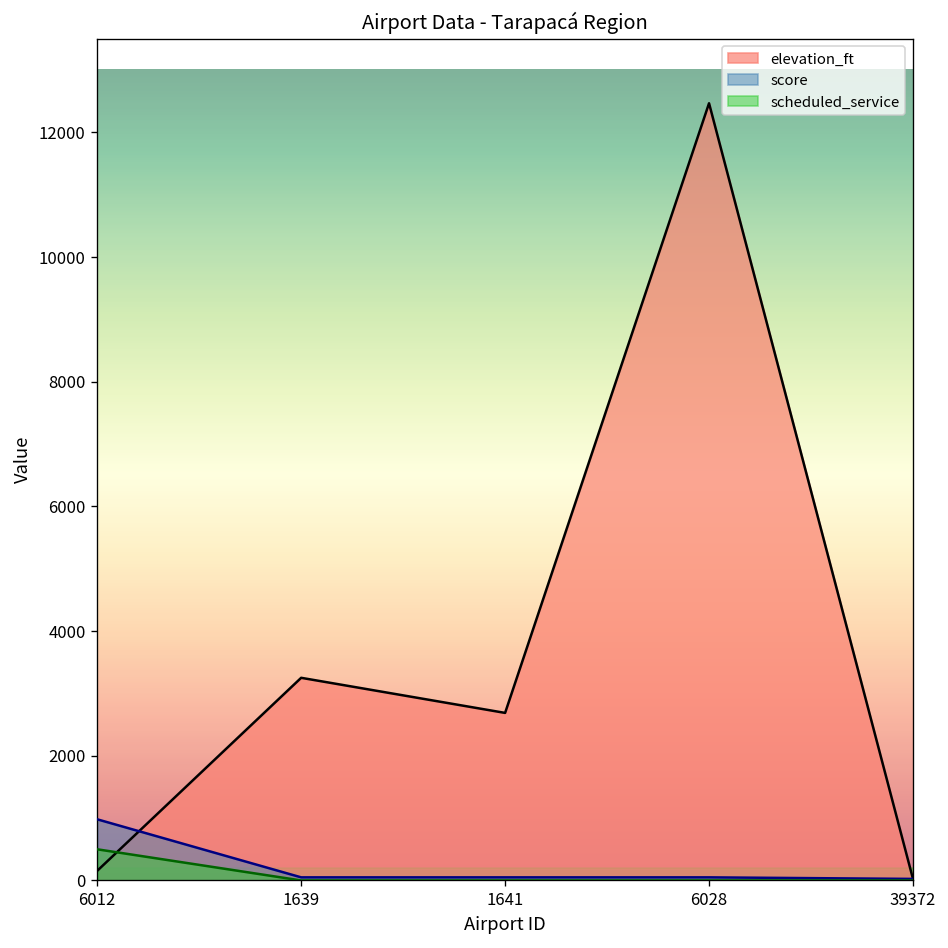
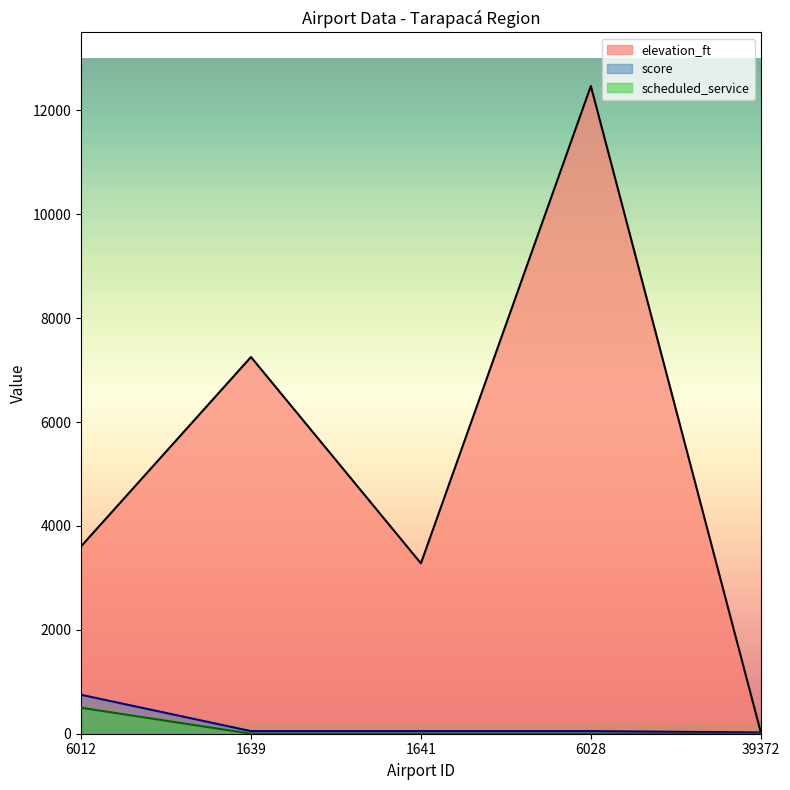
  {
    "elevation_ft": {
-     "6012": 200,
-     "1639": 3300,
-     "1641": 2700,
+     "6012": 3600,
+     "1639": 7300,
+     "1641": 3300,
      "6028": 12500
    },
    "score": {
-     "6012": 1000,
+     "6012": 800,
      "1639": 100,
      "1641": 100,
      "6028": 100
    },
    "scheduled_service": {
      "6012": 500,
      "1639": 0,
      "1641": 0,
      "6028": 0
    }
  }
